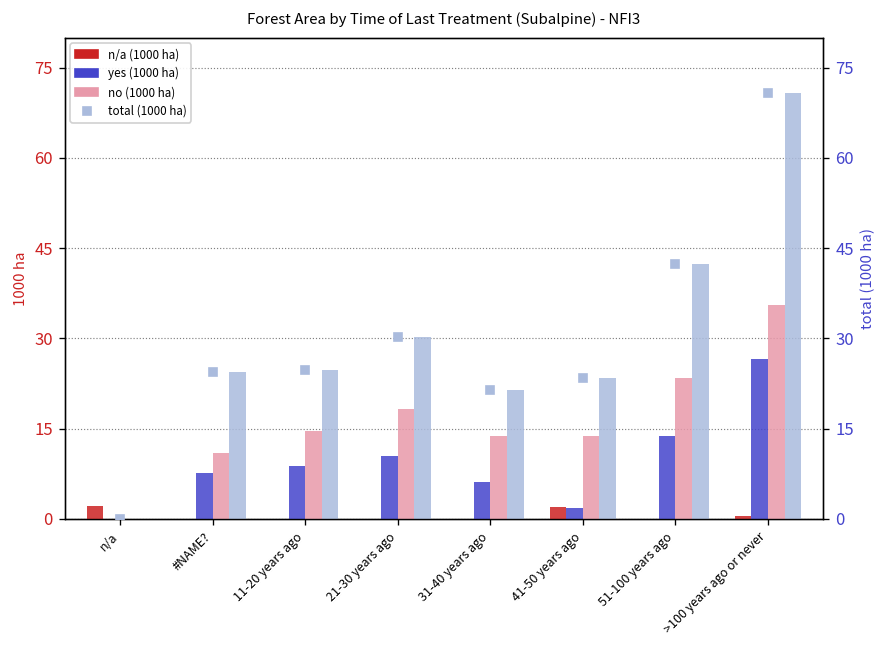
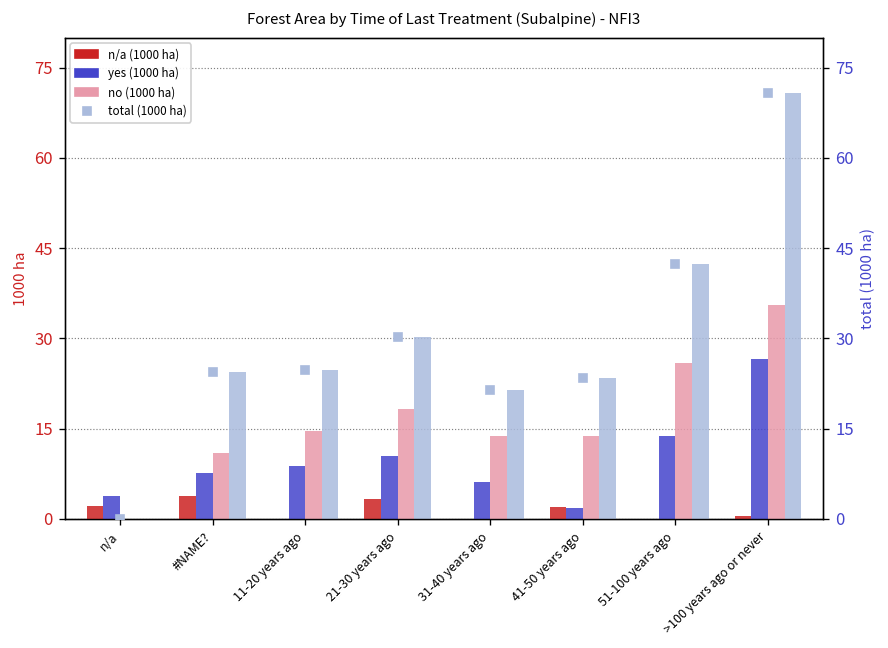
  {
    "n/a (1000 ha)": {
      "n/a": 2,
-     "#NAME?": 0,
+     "#NAME?": 4,
      "11-20 years ago": 0,
-     "21-30 years ago": 0,
+     "21-30 years ago": 3,
      "31-40 years ago": 0,
      "41-50 years ago": 2,
      "51-100 years ago": 0
    },
    "yes (1000 ha)": {
-     "n/a": 0,
+     "n/a": 4,
      "#NAME?": 8,
      "11-20 years ago": 9,
      "21-30 years ago": 11,
      "31-40 years ago": 6,
      "41-50 years ago": 2,
      "51-100 years ago": 14,
      ">100 years ago or never": 27
    },
    "no (1000 ha)": {
      "n/a": 0,
      "#NAME?": 11,
      "11-20 years ago": 15,
      "21-30 years ago": 18,
      "31-40 years ago": 14,
      "41-50 years ago": 14,
-     "51-100 years ago": 23,
+     "51-100 years ago": 26,
      ">100 years ago or never": 36
    }
  }
